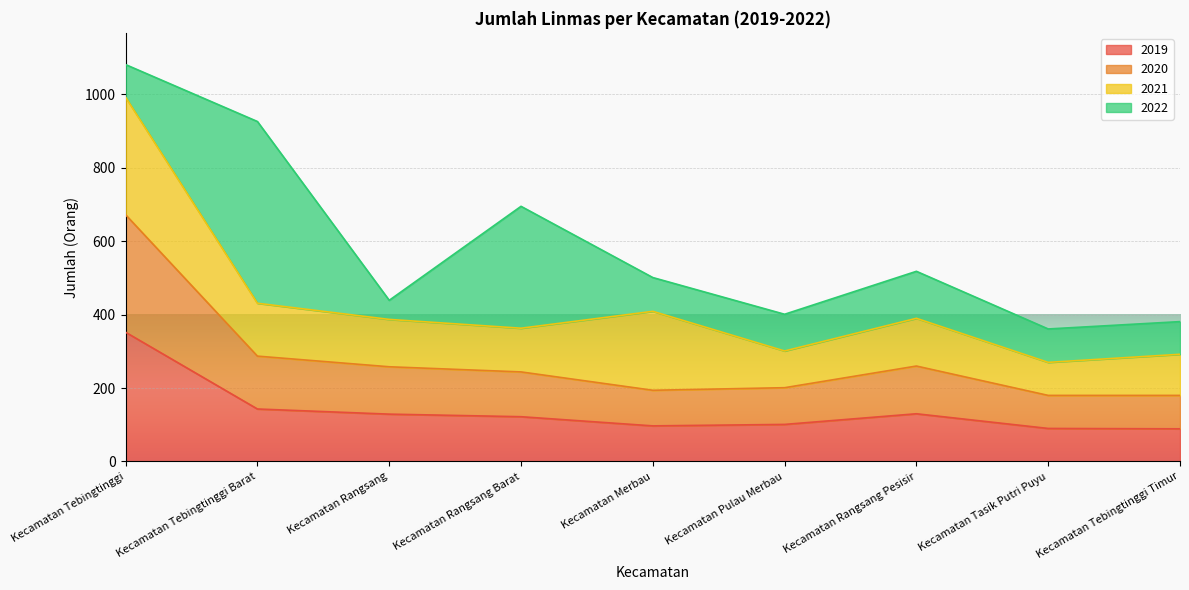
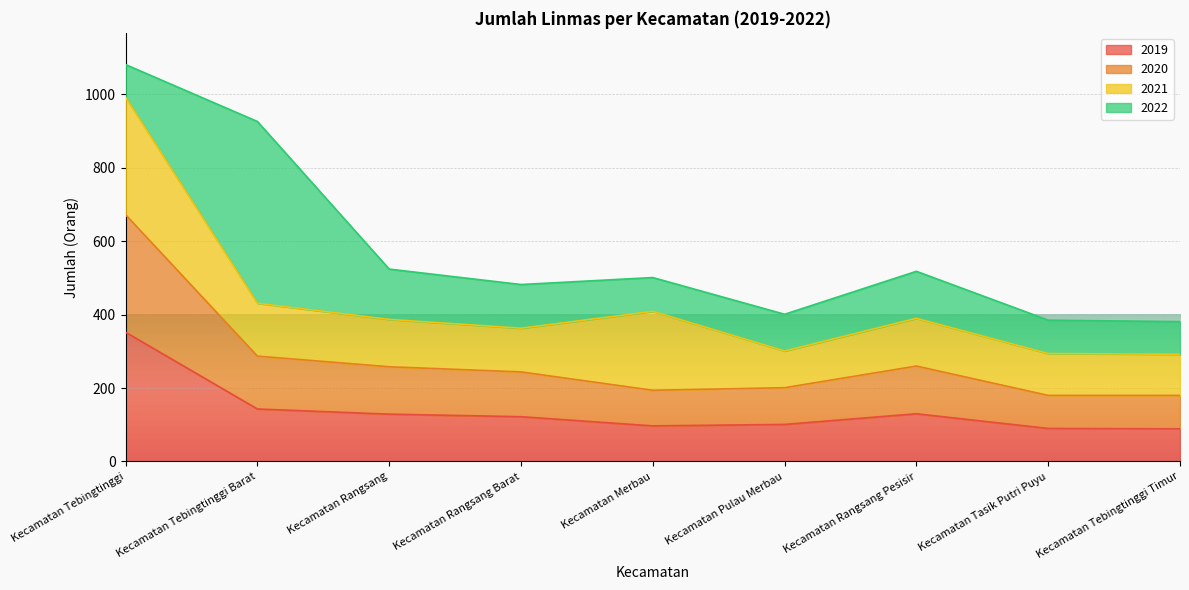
  {
    "2021": {
      "Kecamatan Tebingtinggi": 320,
      "Kecamatan Tebingtinggi Barat": 140,
      "Kecamatan Rangsang": 130,
      "Kecamatan Rangsang Barat": 120,
      "Kecamatan Merbau": 220,
      "Kecamatan Pulau Merbau": 100,
      "Kecamatan Rangsang Pesisir": 130,
-     "Kecamatan Tasik Putri Puyu": 90,
+     "Kecamatan Tasik Putri Puyu": 110,
      "Kecamatan Tebingtinggi Timur": 110
    },
    "2022": {
      "Kecamatan Tebingtinggi": 90,
      "Kecamatan Tebingtinggi Barat": 500,
-     "Kecamatan Rangsang": 50,
-     "Kecamatan Rangsang Barat": 330,
+     "Kecamatan Rangsang": 140,
+     "Kecamatan Rangsang Barat": 120,
      "Kecamatan Merbau": 90,
      "Kecamatan Pulau Merbau": 100,
      "Kecamatan Rangsang Pesisir": 130,
      "Kecamatan Tasik Putri Puyu": 90,
      "Kecamatan Tebingtinggi Timur": 90
    }
  }
